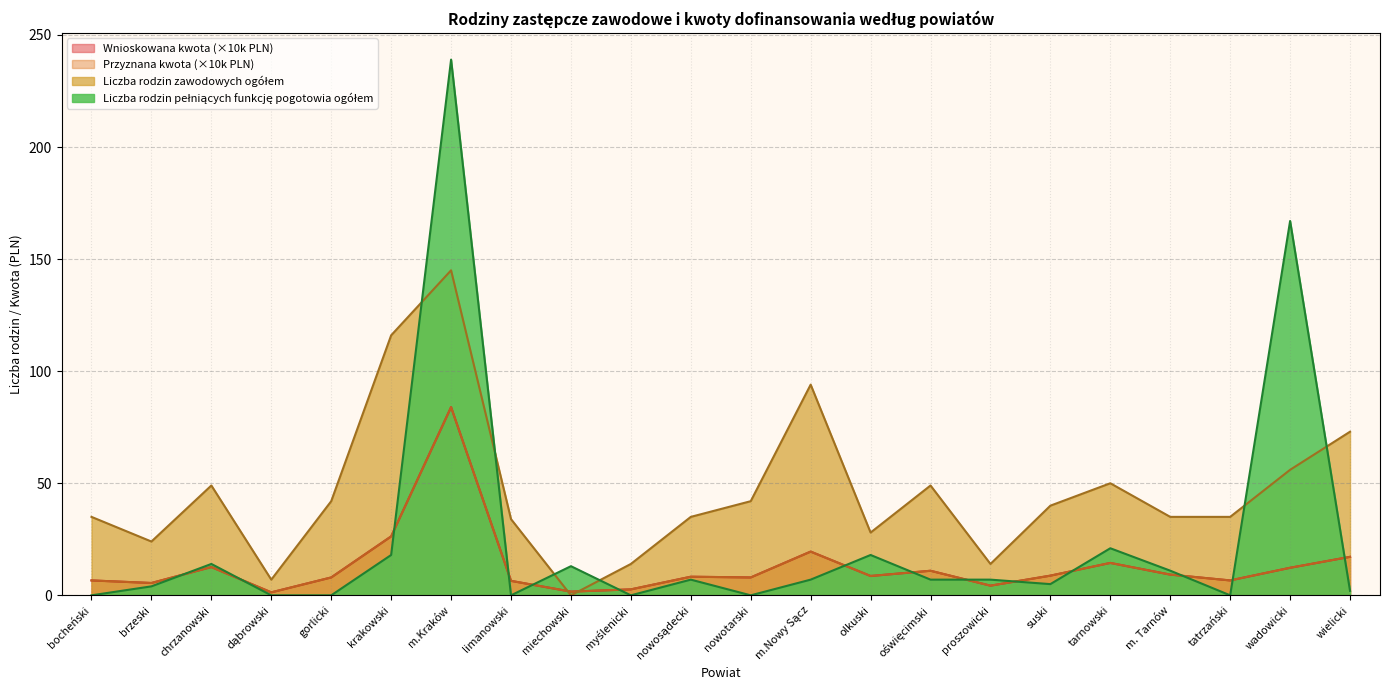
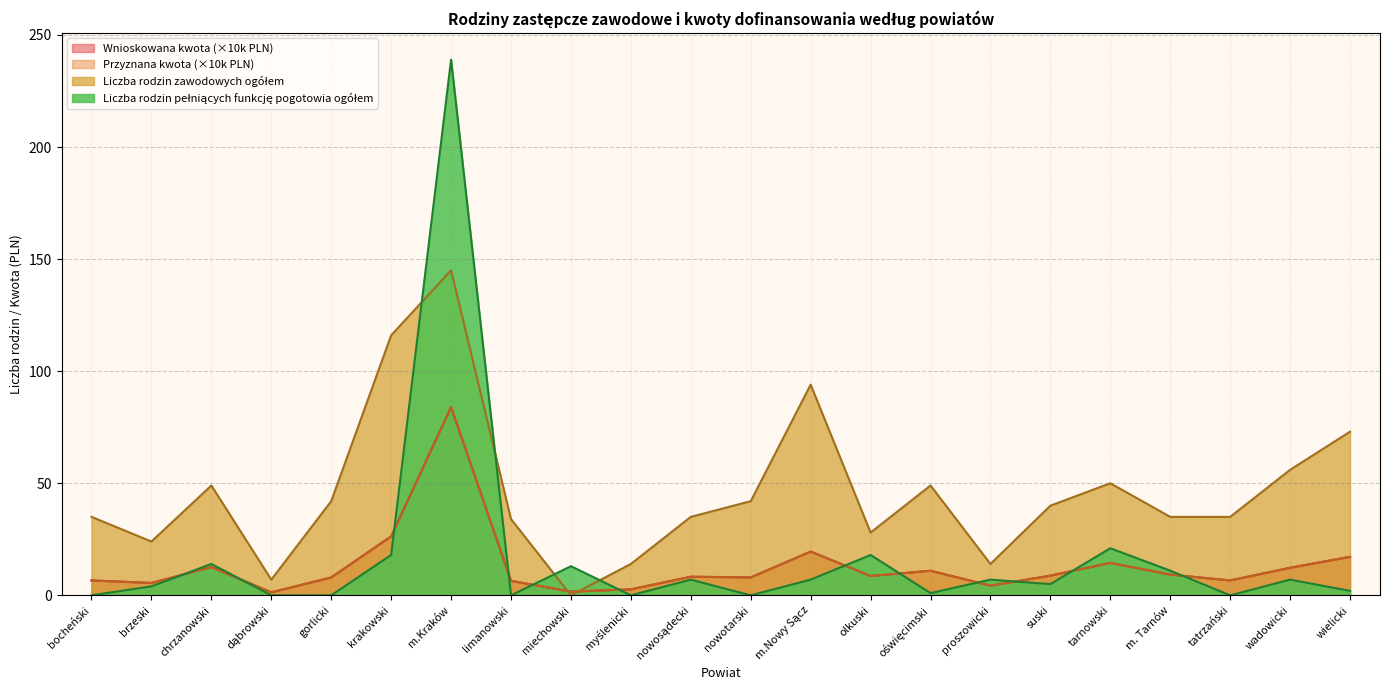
  {
    "Liczba rodzin pełniących funkcję pogotowia ogółem": {
      "bocheński": 0,
      "brzeski": 4,
      "chrzanowski": 14,
      "dąbrowski": 0,
      "gorlicki": 0,
      "krakowski": 18,
      "m.Kraków": 239,
      "limanowski": 0,
      "miechowski": 13,
      "myślenicki": 0,
      "nowosądecki": 7,
      "nowotarski": 0,
      "m.Nowy Sącz": 7,
      "olkuski": 18,
-     "oświęcimski": 7,
+     "oświęcimski": 1,
      "proszowicki": 7,
      "suski": 5,
      "tarnowski": 21,
      "m. Tarnów": 11,
      "tatrzański": 0,
-     "wadowicki": 167,
+     "wadowicki": 7,
      "wielicki": 2
    }
  }
